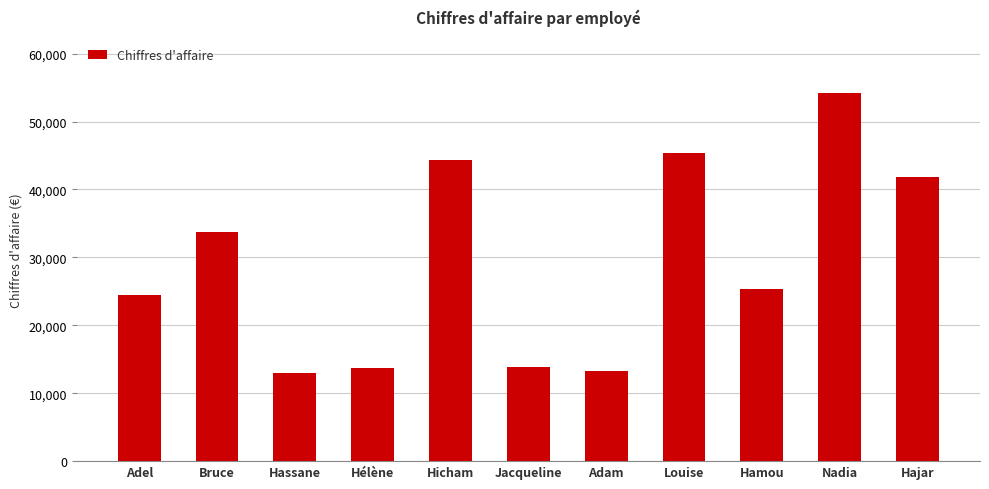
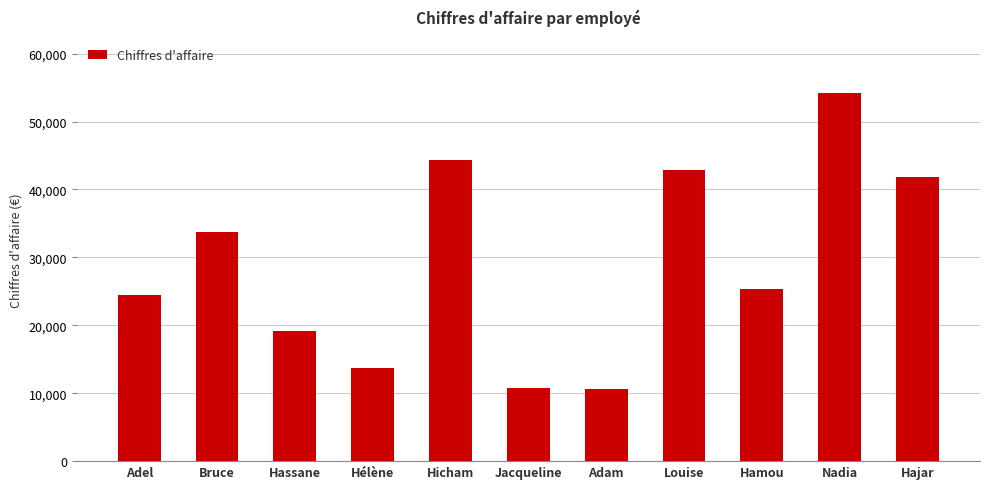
  {
    "Adel": "24,000",
    "Bruce": "34,000",
-   "Hassane": "13,000",
+   "Hassane": "19,000",
    "Hélène": "14,000",
    "Hicham": "44,000",
-   "Jacqueline": "14,000",
-   "Adam": "13,000",
-   "Louise": "45,000",
+   "Jacqueline": "11,000",
+   "Adam": "11,000",
+   "Louise": "43,000",
    "Hamou": "25,000",
    "Nadia": "54,000",
    "Hajar": "42,000"
  }
